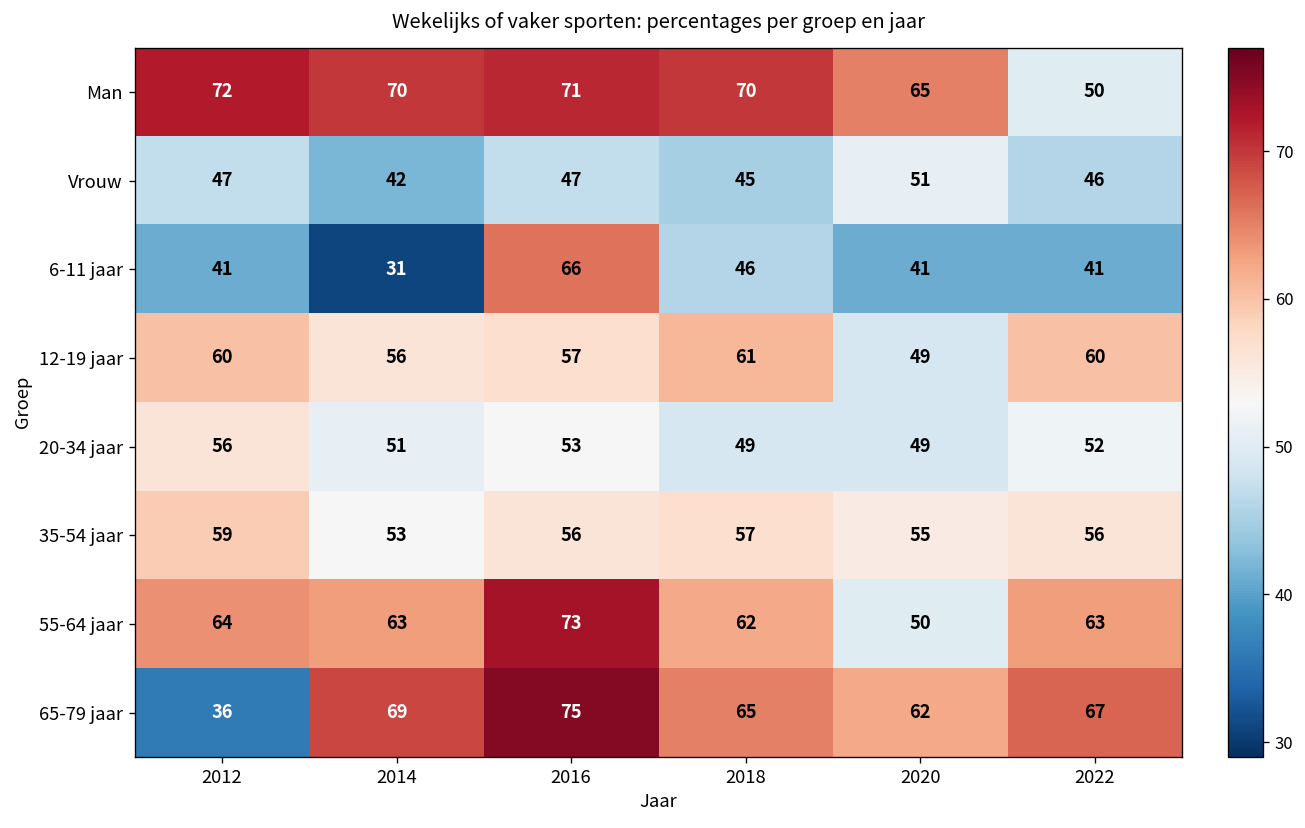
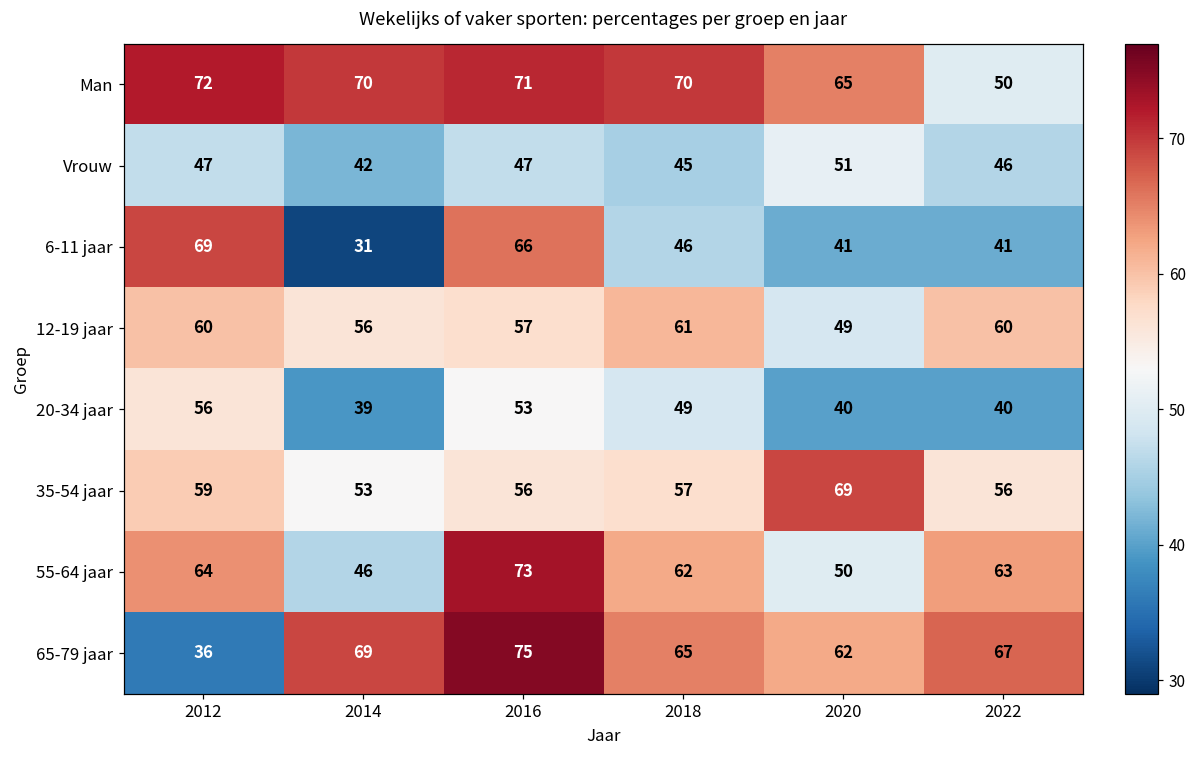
  {
    "Man": {
      "2012": 72,
      "2014": 70,
      "2016": 71,
      "2018": 70,
      "2020": 65,
      "2022": 50
    },
    "Vrouw": {
      "2012": 47,
      "2014": 42,
      "2016": 47,
      "2018": 45,
      "2020": 51,
      "2022": 46
    },
    "6-11 jaar": {
-     "2012": 41,
+     "2012": 69,
      "2014": 31,
      "2016": 66,
      "2018": 46,
      "2020": 41,
      "2022": 41
    },
    "12-19 jaar": {
      "2012": 60,
      "2014": 56,
      "2016": 57,
      "2018": 61,
      "2020": 49,
      "2022": 60
    },
    "20-34 jaar": {
      "2012": 56,
-     "2014": 51,
+     "2014": 39,
      "2016": 53,
      "2018": 49,
-     "2020": 49,
-     "2022": 52
+     "2020": 40,
+     "2022": 40
    },
    "35-54 jaar": {
      "2012": 59,
      "2014": 53,
      "2016": 56,
      "2018": 57,
-     "2020": 55,
+     "2020": 69,
      "2022": 56
    },
    "55-64 jaar": {
      "2012": 64,
-     "2014": 63,
+     "2014": 46,
      "2016": 73,
      "2018": 62,
      "2020": 50,
      "2022": 63
    },
    "65-79 jaar": {
      "2012": 36,
      "2014": 69,
      "2016": 75,
      "2018": 65,
      "2020": 62,
      "2022": 67
    }
  }
